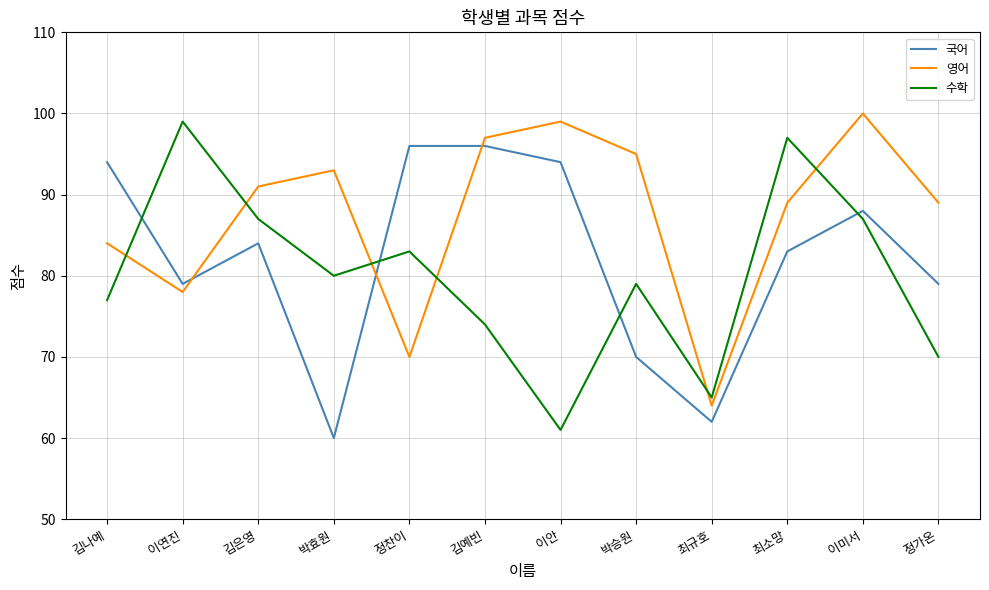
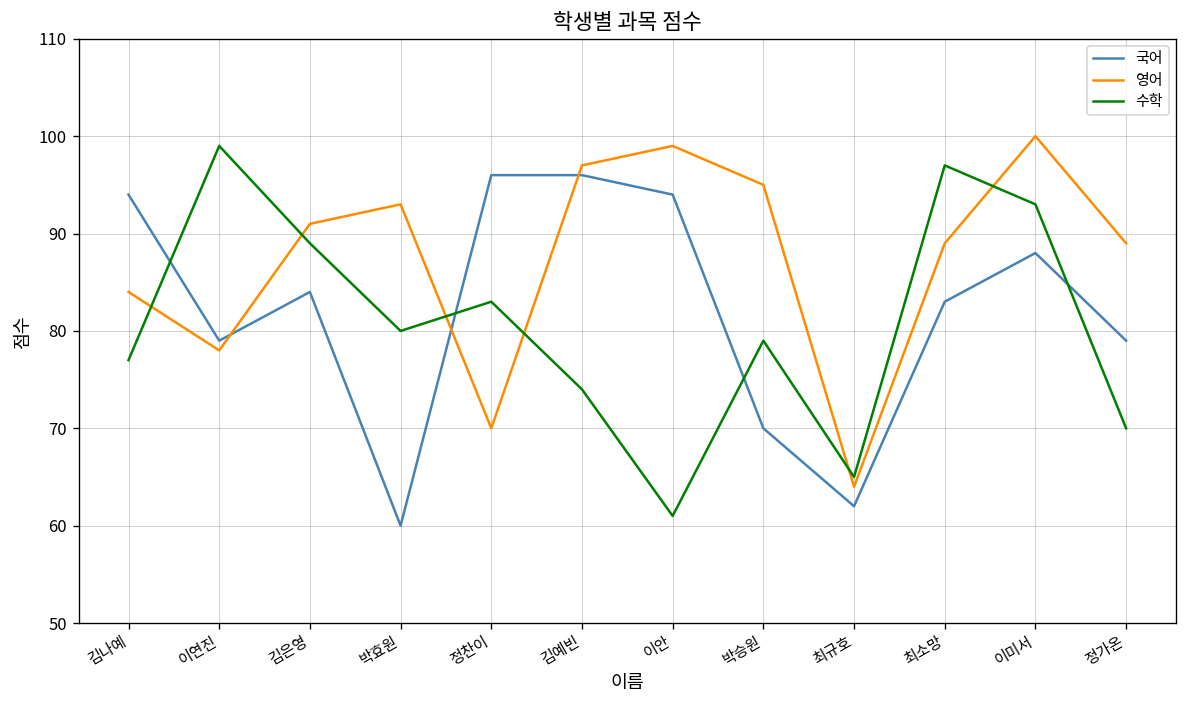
  {
    "국어": {
      "김나예": 94,
      "이연진": 79,
      "김은영": 84,
      "박효원": 60,
      "정찬이": 96,
      "김예빈": 96,
      "이안": 94,
      "박승원": 70,
      "최규호": 62,
      "최소망": 83,
      "이미서": 88,
      "정가온": 79
    },
    "영어": {
      "김나예": 84,
      "이연진": 78,
      "김은영": 91,
      "박효원": 93,
      "정찬이": 70,
      "김예빈": 97,
      "이안": 99,
      "박승원": 95,
      "최규호": 64,
      "최소망": 89,
      "이미서": 100,
      "정가온": 89
    },
    "수학": {
      "김나예": 77,
      "이연진": 99,
-     "김은영": 87,
+     "김은영": 89,
      "박효원": 80,
      "정찬이": 83,
      "김예빈": 74,
      "이안": 61,
      "박승원": 79,
      "최규호": 65,
      "최소망": 97,
-     "이미서": 87,
+     "이미서": 93,
      "정가온": 70
    }
  }
